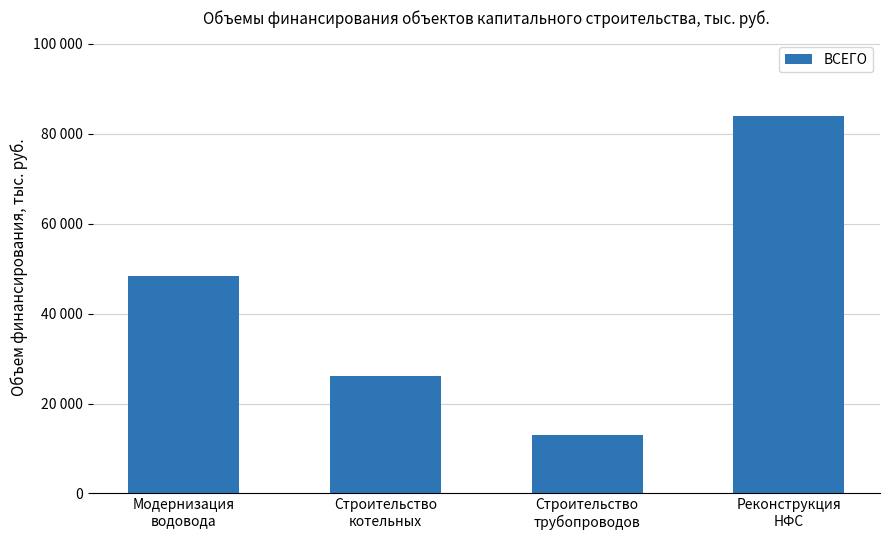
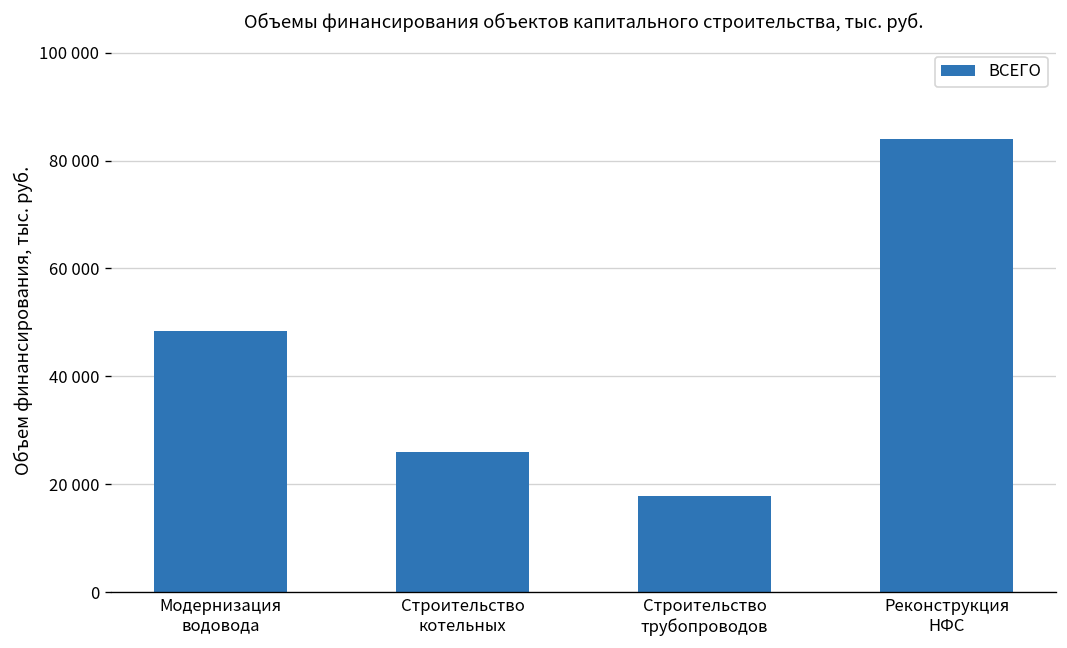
  {
    "Модернизация водовода": 48000,
    "Строительство котельных": 26000,
-   "Строительство трубопроводов": 13000,
+   "Строительство трубопроводов": 18000,
    "Реконструкция НФС": 84000
  }
